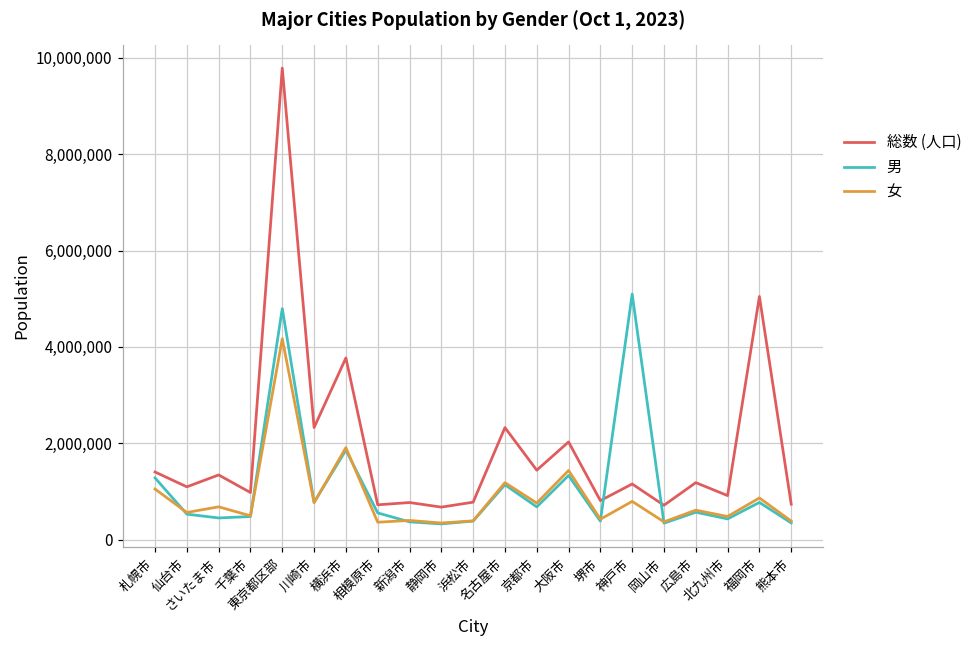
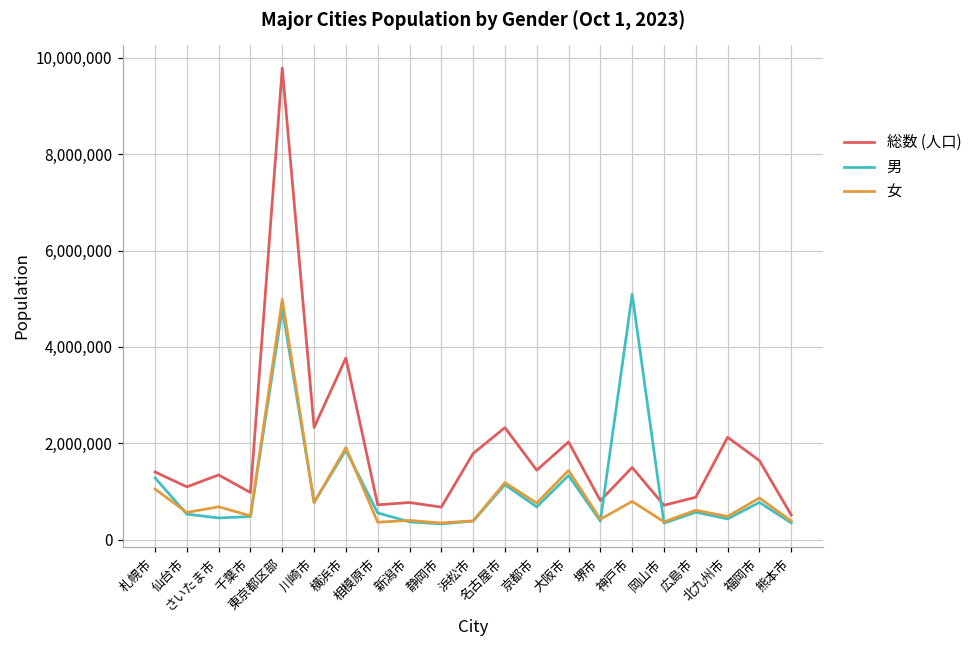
  {
    "総数 (人口)": {
      "札幌市": "1,400,000",
      "仙台市": "1,100,000",
      "さいたま市": "1,300,000",
      "千葉市": "1,000,000",
      "東京都区部": "9,800,000",
      "川崎市": "2,300,000",
      "横浜市": "3,800,000",
      "相模原市": "700,000",
      "新潟市": "800,000",
      "静岡市": "700,000",
-     "浜松市": "800,000",
+     "浜松市": "1,800,000",
      "名古屋市": "2,300,000",
      "京都市": "1,400,000",
      "大阪市": "2,000,000",
      "堺市": "800,000",
-     "神戸市": "1,200,000",
+     "神戸市": "1,500,000",
      "岡山市": "700,000",
-     "広島市": "1,200,000",
-     "北九州市": "900,000",
-     "福岡市": "5,000,000",
-     "熊本市": "700,000"
+     "広島市": "900,000",
+     "北九州市": "2,100,000",
+     "福岡市": "1,600,000",
+     "熊本市": "500,000"
    },
    "男": {
      "札幌市": "1,300,000",
      "さいたま市": "500,000",
      "東京都区部": "4,800,000",
      "相模原市": "600,000",
      "京都市": "700,000",
      "大阪市": "1,300,000",
      "神戸市": "5,100,000",
      "福岡市": "800,000"
    },
    "女": {
      "札幌市": "1,100,000",
      "さいたま市": "700,000",
-     "東京都区部": "4,200,000",
+     "東京都区部": "5,000,000",
      "相模原市": "400,000",
      "京都市": "800,000",
      "大阪市": "1,400,000",
      "神戸市": "800,000",
      "福岡市": "900,000"
    }
  }
